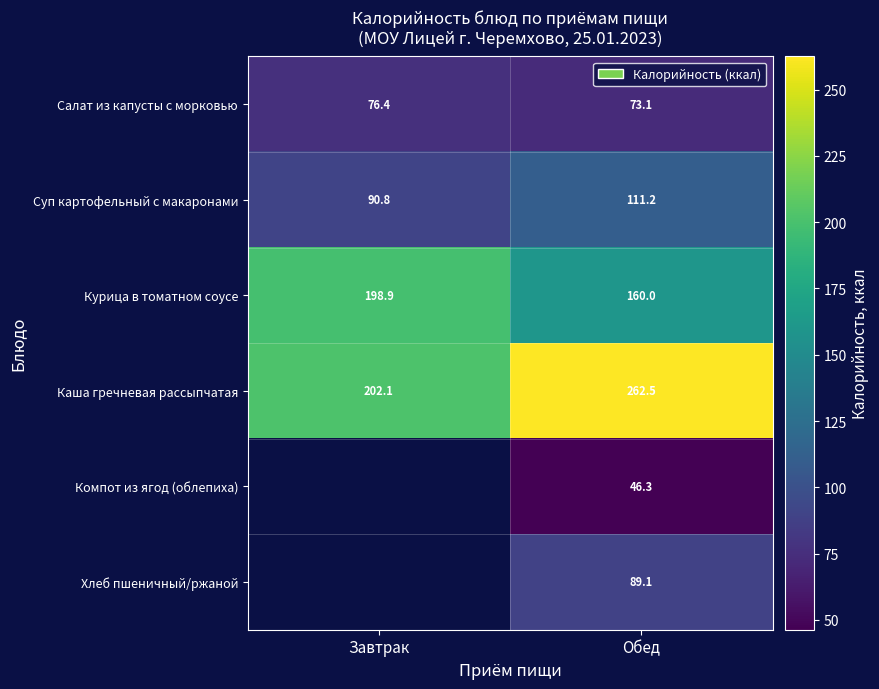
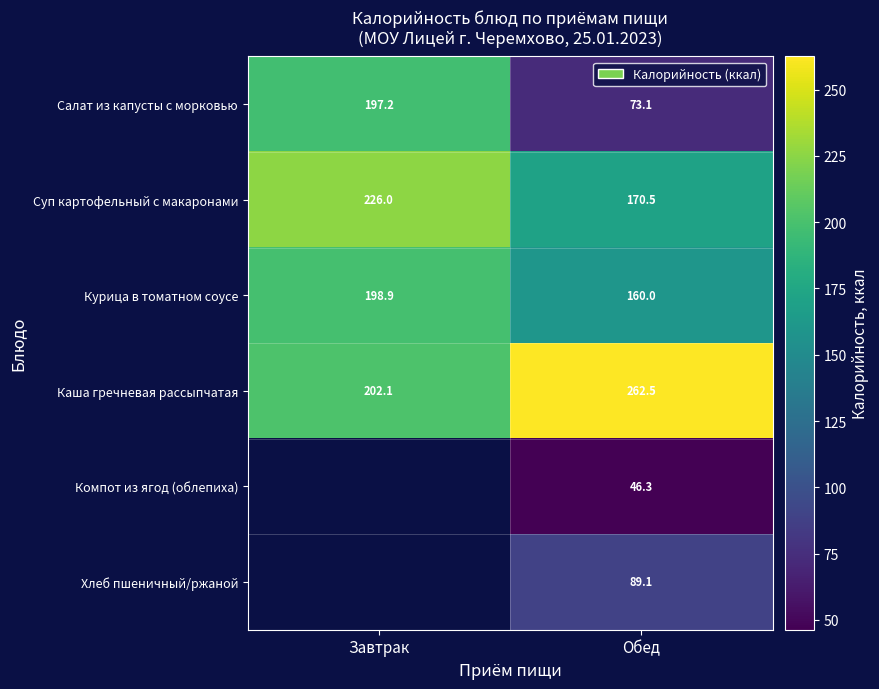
  {
    "Салат из капусты с морковью": {
-     "Завтрак": 76.4,
+     "Завтрак": 197.2,
      "Обед": 73.1
    },
    "Суп картофельный с макаронами": {
-     "Завтрак": 90.8,
-     "Обед": 111.2
+     "Завтрак": 226.0,
+     "Обед": 170.5
    },
    "Курица в томатном соусе": {
      "Завтрак": 198.9,
      "Обед": 160.0
    },
    "Каша гречневая рассыпчатая": {
      "Завтрак": 202.1,
      "Обед": 262.5
    },
    "Компот из ягод (облепиха)": {
      "Обед": 46.3
    },
    "Хлеб пшеничный/ржаной": {
      "Обед": 89.1
    }
  }
